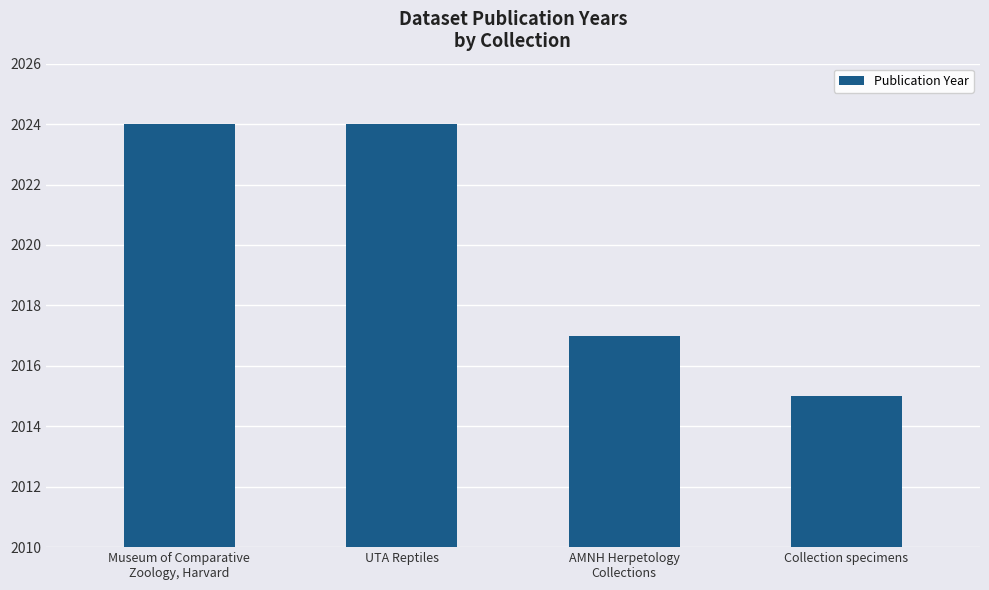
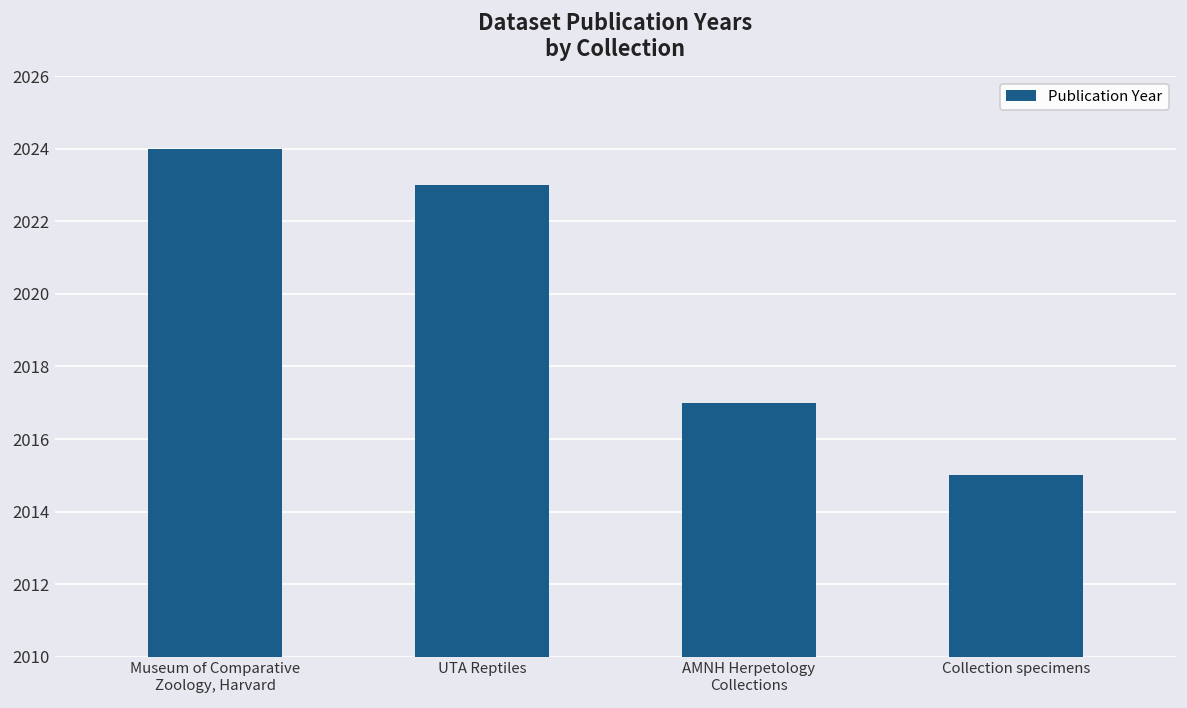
  {
    "Museum of Comparative Zoology, Harvard": 2024,
-   "UTA Reptiles": 2024,
+   "UTA Reptiles": 2023,
    "AMNH Herpetology Collections": 2017,
    "Collection specimens": 2015
  }
